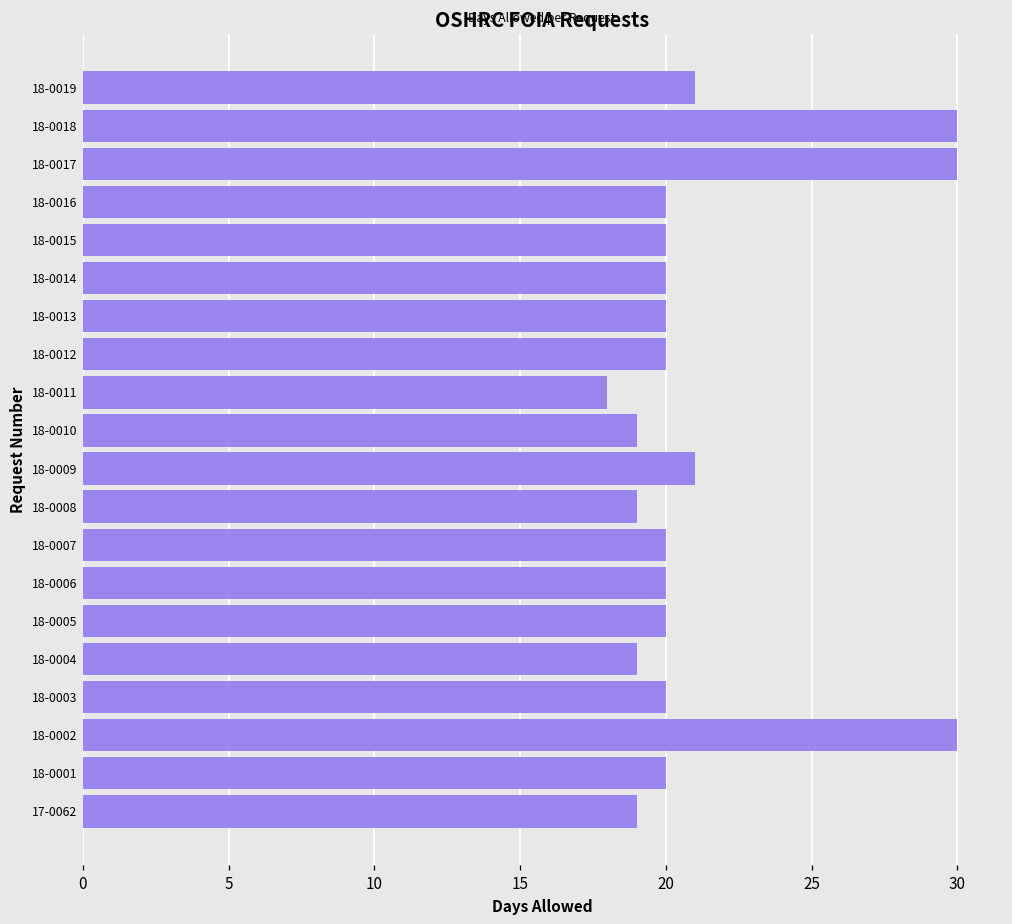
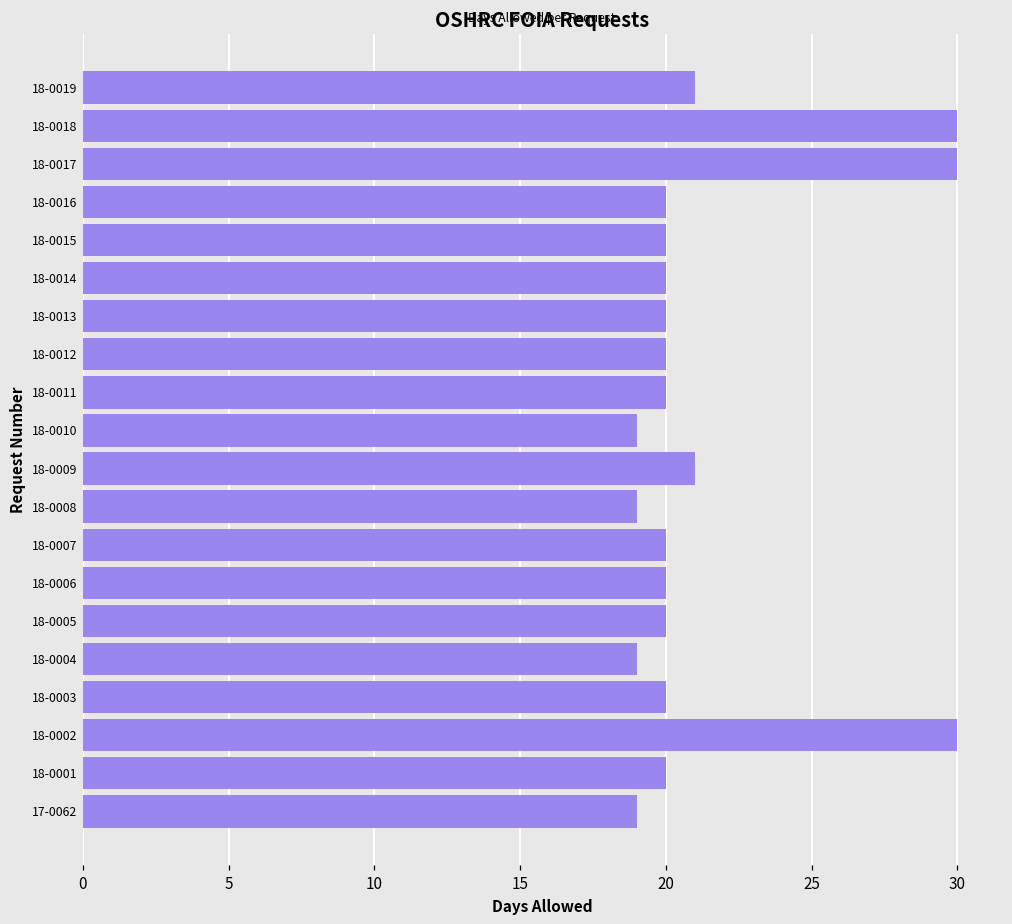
  {
    "18-0019": 21,
    "18-0018": 30,
    "18-0017": 30,
    "18-0016": 20,
    "18-0015": 20,
    "18-0014": 20,
    "18-0013": 20,
    "18-0012": 20,
-   "18-0011": 18,
+   "18-0011": 20,
    "18-0010": 19,
    "18-0009": 21,
    "18-0008": 19,
    "18-0007": 20,
    "18-0006": 20,
    "18-0005": 20,
    "18-0004": 19,
    "18-0003": 20,
    "18-0002": 30,
    "18-0001": 20,
    "17-0062": 19
  }
